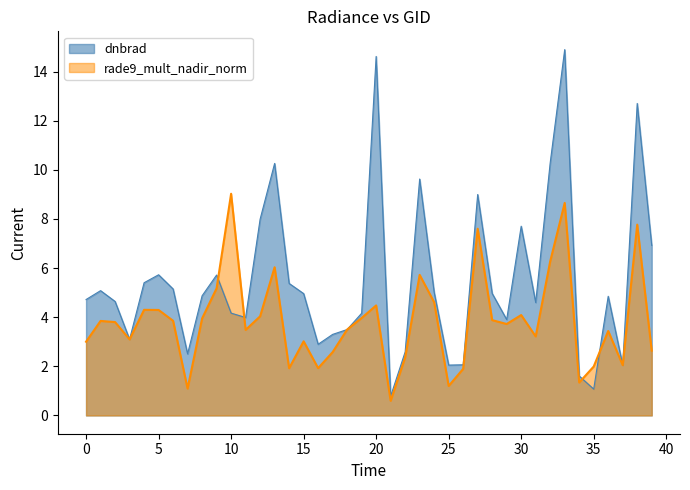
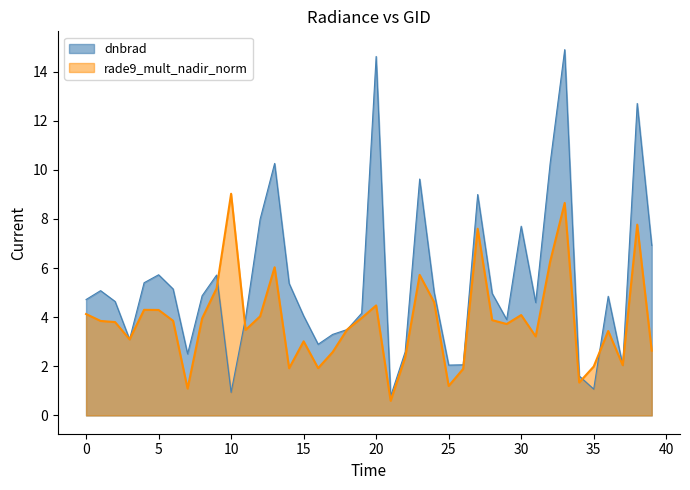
  {
    "dnbrad": {
      "0": 4.7,
      "5": 5.7,
-     "10": 4.2,
-     "15": 5.0,
+     "10": 0.9,
+     "15": 4.1,
      "20": 14.6,
      "25": 2.1,
      "30": 7.7,
      "35": 1.1
    },
    "rade9_mult_nadir_norm": {
-     "0": 3.0,
+     "0": 4.1,
      "5": 4.3,
      "10": 9.0,
      "15": 3.0,
      "20": 4.5,
      "25": 1.2,
      "30": 4.1,
      "35": 2.0
    }
  }
